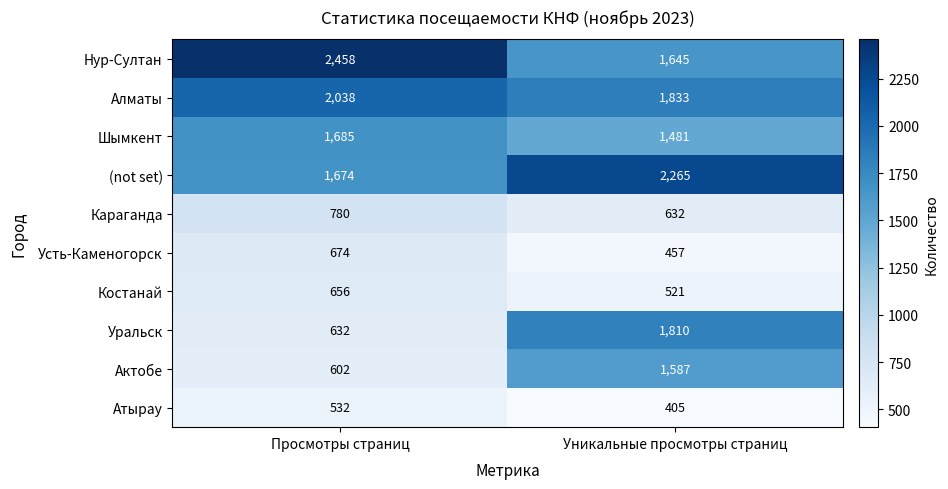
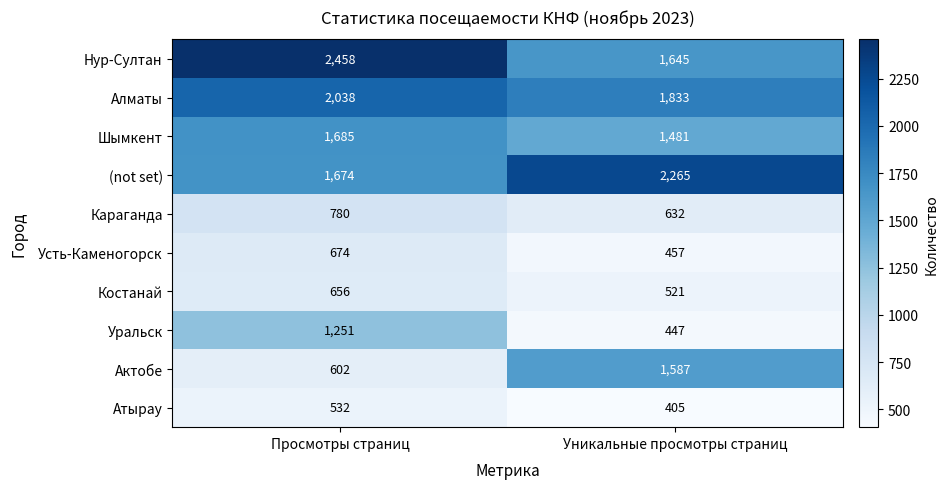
  {
    "Нур-Султан": {
      "Просмотры страниц": "2,458",
      "Уникальные просмотры страниц": "1,645"
    },
    "Алматы": {
      "Просмотры страниц": "2,038",
      "Уникальные просмотры страниц": "1,833"
    },
    "Шымкент": {
      "Просмотры страниц": "1,685",
      "Уникальные просмотры страниц": "1,481"
    },
    "(not set)": {
      "Просмотры страниц": "1,674",
      "Уникальные просмотры страниц": "2,265"
    },
    "Караганда": {
      "Просмотры страниц": "780",
      "Уникальные просмотры страниц": "632"
    },
    "Усть-Каменогорск": {
      "Просмотры страниц": "674",
      "Уникальные просмотры страниц": "457"
    },
    "Костанай": {
      "Просмотры страниц": "656",
      "Уникальные просмотры страниц": "521"
    },
    "Уральск": {
-     "Просмотры страниц": "632",
-     "Уникальные просмотры страниц": "1,810"
+     "Просмотры страниц": "1,251",
+     "Уникальные просмотры страниц": "447"
    },
    "Актобе": {
      "Просмотры страниц": "602",
      "Уникальные просмотры страниц": "1,587"
    },
    "Атырау": {
      "Просмотры страниц": "532",
      "Уникальные просмотры страниц": "405"
    }
  }
